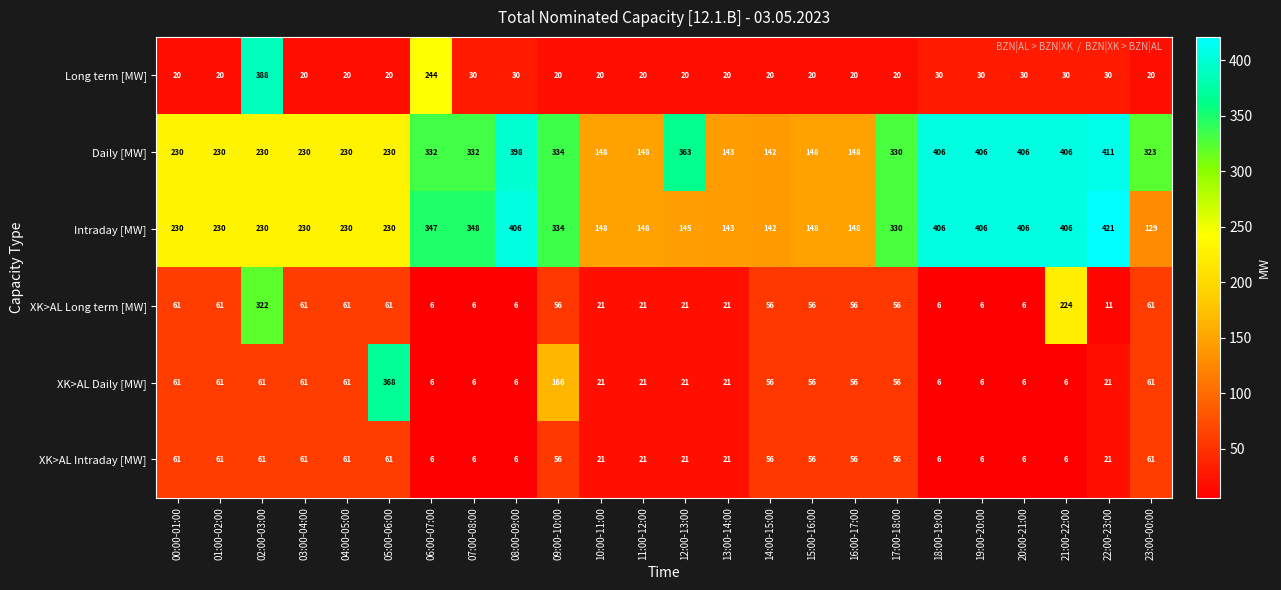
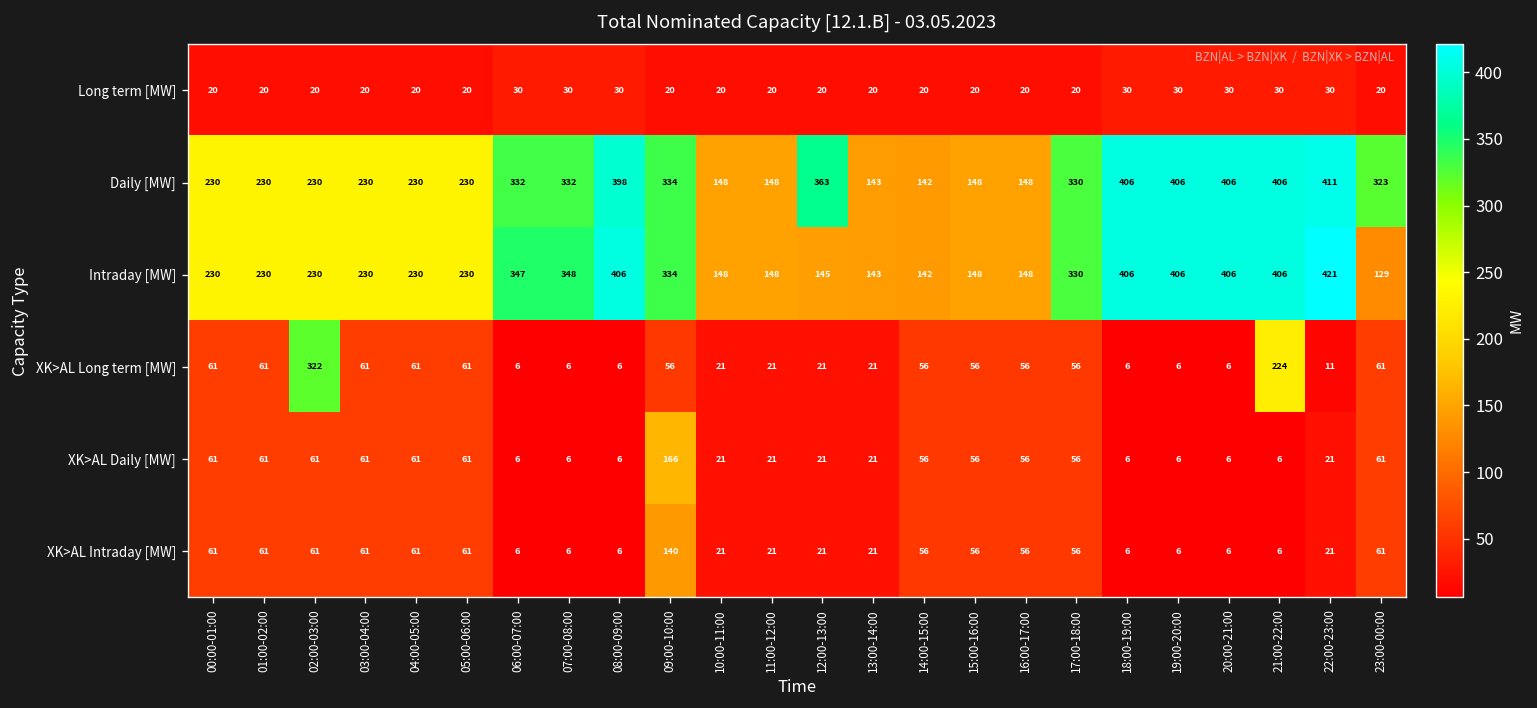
  {
    "Long term [MW]": {
      "00:00-01:00": 20,
      "01:00-02:00": 20,
-     "02:00-03:00": 388,
+     "02:00-03:00": 20,
      "03:00-04:00": 20,
      "04:00-05:00": 20,
      "05:00-06:00": 20,
-     "06:00-07:00": 244,
+     "06:00-07:00": 30,
      "07:00-08:00": 30,
      "08:00-09:00": 30,
      "09:00-10:00": 20,
      "10:00-11:00": 20,
      "11:00-12:00": 20,
      "12:00-13:00": 20,
      "13:00-14:00": 20,
      "14:00-15:00": 20,
      "15:00-16:00": 20,
      "16:00-17:00": 20,
      "17:00-18:00": 20,
      "18:00-19:00": 30,
      "19:00-20:00": 30,
      "20:00-21:00": 30,
      "22:00-23:00": 30,
      "23:00-00:00": 20
    },
    "Daily [MW]": {
      "00:00-01:00": 230,
      "01:00-02:00": 230,
      "02:00-03:00": 230,
      "03:00-04:00": 230,
      "04:00-05:00": 230,
      "05:00-06:00": 230,
      "06:00-07:00": 332,
      "07:00-08:00": 332,
      "08:00-09:00": 398,
      "09:00-10:00": 334,
      "10:00-11:00": 148,
      "11:00-12:00": 148,
      "12:00-13:00": 363,
      "13:00-14:00": 143,
      "14:00-15:00": 142,
      "15:00-16:00": 148,
      "16:00-17:00": 148,
      "17:00-18:00": 330,
      "18:00-19:00": 406,
      "19:00-20:00": 406,
      "20:00-21:00": 406,
      "21:00-22:00": 406,
      "22:00-23:00": 411,
      "23:00-00:00": 323
    },
    "Intraday [MW]": {
      "00:00-01:00": 230,
      "01:00-02:00": 230,
      "02:00-03:00": 230,
      "03:00-04:00": 230,
      "04:00-05:00": 230,
      "05:00-06:00": 230,
      "06:00-07:00": 347,
      "07:00-08:00": 348,
      "08:00-09:00": 406,
      "09:00-10:00": 334,
      "10:00-11:00": 148,
      "11:00-12:00": 148,
      "12:00-13:00": 145,
      "13:00-14:00": 143,
      "14:00-15:00": 142,
      "15:00-16:00": 148,
      "16:00-17:00": 148,
      "17:00-18:00": 330,
      "18:00-19:00": 406,
      "19:00-20:00": 406,
      "20:00-21:00": 406,
      "21:00-22:00": 406,
      "22:00-23:00": 421,
      "23:00-00:00": 129
    },
    "XK>AL Long term [MW]": {
      "00:00-01:00": 61,
      "01:00-02:00": 61,
      "02:00-03:00": 322,
      "03:00-04:00": 61,
      "04:00-05:00": 61,
      "05:00-06:00": 61,
      "06:00-07:00": 6,
      "07:00-08:00": 6,
      "08:00-09:00": 6,
      "09:00-10:00": 56,
      "10:00-11:00": 21,
      "11:00-12:00": 21,
      "12:00-13:00": 21,
      "13:00-14:00": 21,
      "14:00-15:00": 56,
      "15:00-16:00": 56,
      "16:00-17:00": 56,
      "17:00-18:00": 56,
      "18:00-19:00": 6,
      "19:00-20:00": 6,
      "20:00-21:00": 6,
      "21:00-22:00": 224,
      "22:00-23:00": 11,
      "23:00-00:00": 61
    },
    "XK>AL Daily [MW]": {
      "00:00-01:00": 61,
      "01:00-02:00": 61,
      "02:00-03:00": 61,
      "03:00-04:00": 61,
      "04:00-05:00": 61,
-     "05:00-06:00": 368,
+     "05:00-06:00": 61,
      "06:00-07:00": 6,
      "07:00-08:00": 6,
      "08:00-09:00": 6,
      "09:00-10:00": 166,
      "10:00-11:00": 21,
      "11:00-12:00": 21,
      "12:00-13:00": 21,
      "13:00-14:00": 21,
      "14:00-15:00": 56,
      "15:00-16:00": 56,
      "16:00-17:00": 56,
      "17:00-18:00": 56,
      "18:00-19:00": 6,
      "19:00-20:00": 6,
      "20:00-21:00": 6,
      "21:00-22:00": 6,
      "22:00-23:00": 21,
      "23:00-00:00": 61
    },
    "XK>AL Intraday [MW]": {
      "00:00-01:00": 61,
      "01:00-02:00": 61,
      "02:00-03:00": 61,
      "03:00-04:00": 61,
      "04:00-05:00": 61,
      "05:00-06:00": 61,
      "06:00-07:00": 6,
      "07:00-08:00": 6,
      "08:00-09:00": 6,
-     "09:00-10:00": 56,
+     "09:00-10:00": 140,
      "10:00-11:00": 21,
      "11:00-12:00": 21,
      "12:00-13:00": 21,
      "13:00-14:00": 21,
      "14:00-15:00": 56,
      "15:00-16:00": 56,
      "16:00-17:00": 56,
      "17:00-18:00": 56,
      "18:00-19:00": 6,
      "19:00-20:00": 6,
      "20:00-21:00": 6,
      "21:00-22:00": 6,
      "22:00-23:00": 21,
      "23:00-00:00": 61
    }
  }
